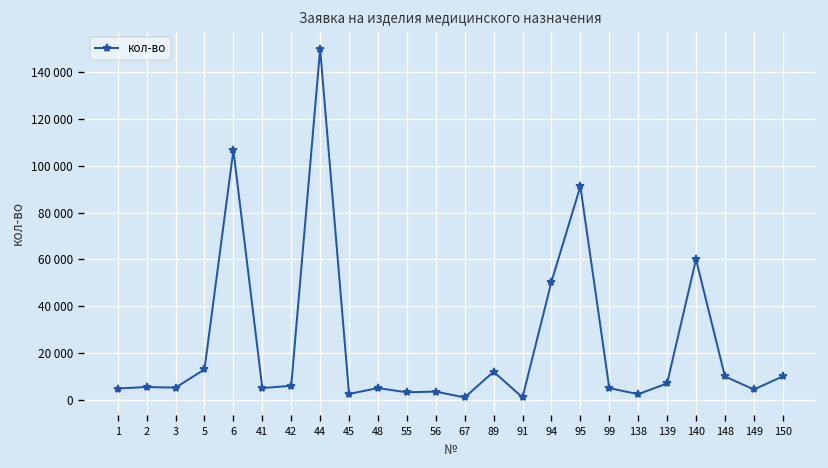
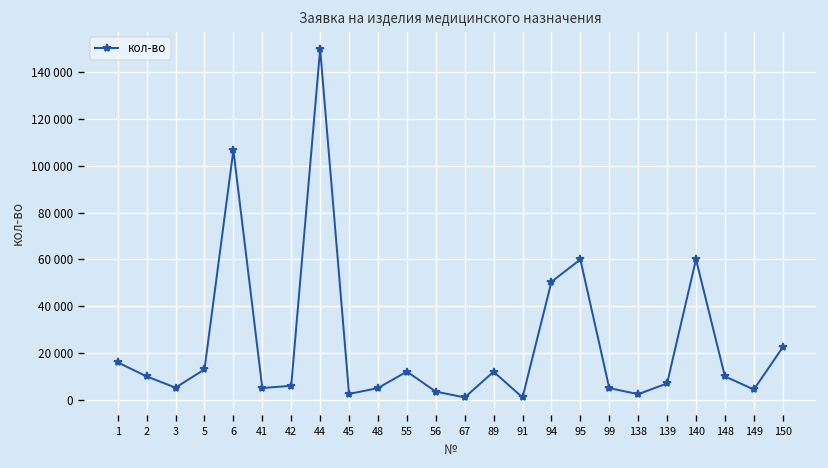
  {
-   "1": 5000,
-   "2": 5000,
+   "1": 16000,
+   "2": 10000,
    "3": 5000,
    "5": 13000,
    "6": 107000,
    "41": 5000,
    "42": 6000,
    "44": 150000,
    "45": 3000,
    "48": 5000,
-   "55": 3000,
+   "55": 12000,
    "56": 4000,
    "67": 1000,
    "89": 12000,
    "91": 1000,
    "94": 50000,
-   "95": 91000,
+   "95": 60000,
    "99": 5000,
    "138": 2000,
    "139": 7000,
    "140": 60000,
    "148": 10000,
    "149": 4000,
-   "150": 10000
+   "150": 22000
  }
